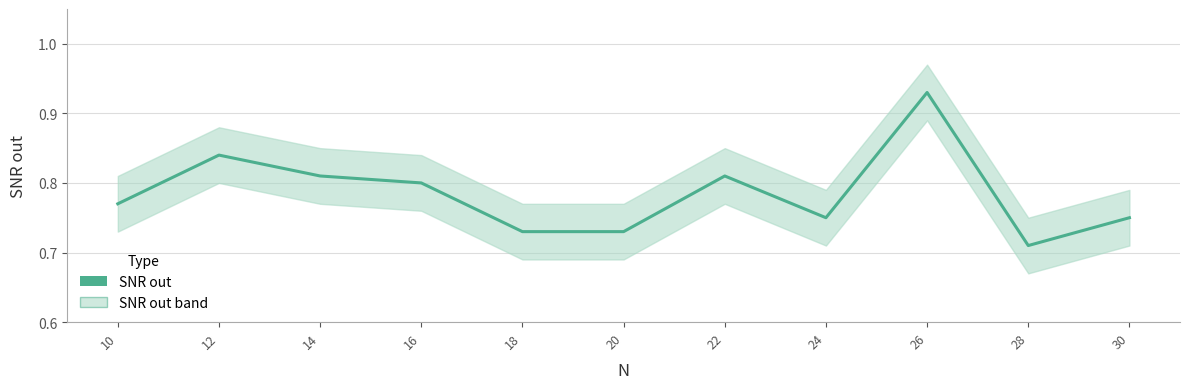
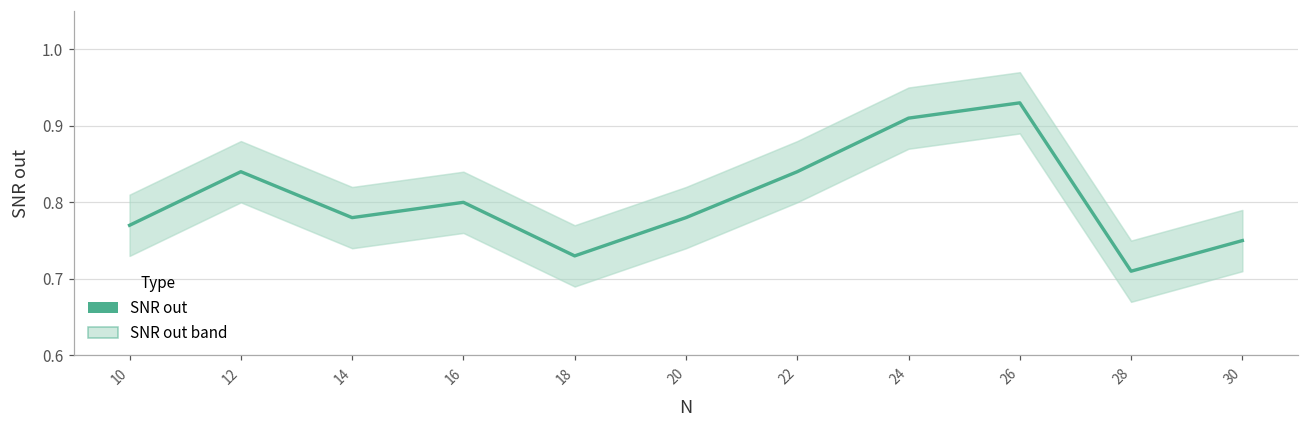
  {
    "SNR out": {
      "10": 0.77,
      "12": 0.84,
-     "14": 0.81,
+     "14": 0.78,
      "16": 0.80,
      "18": 0.73,
-     "20": 0.73,
-     "22": 0.81,
-     "24": 0.75,
+     "20": 0.78,
+     "22": 0.84,
+     "24": 0.91,
      "26": 0.93,
      "28": 0.71,
      "30": 0.75
    }
  }
